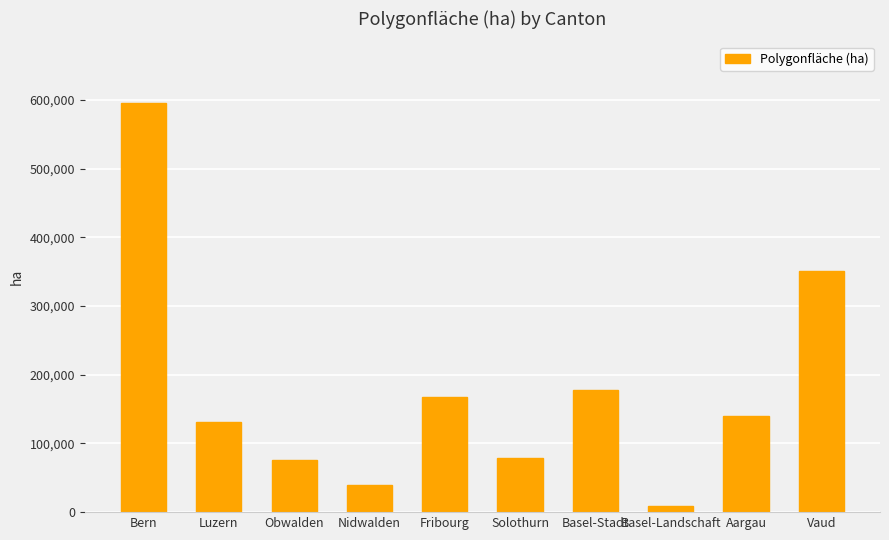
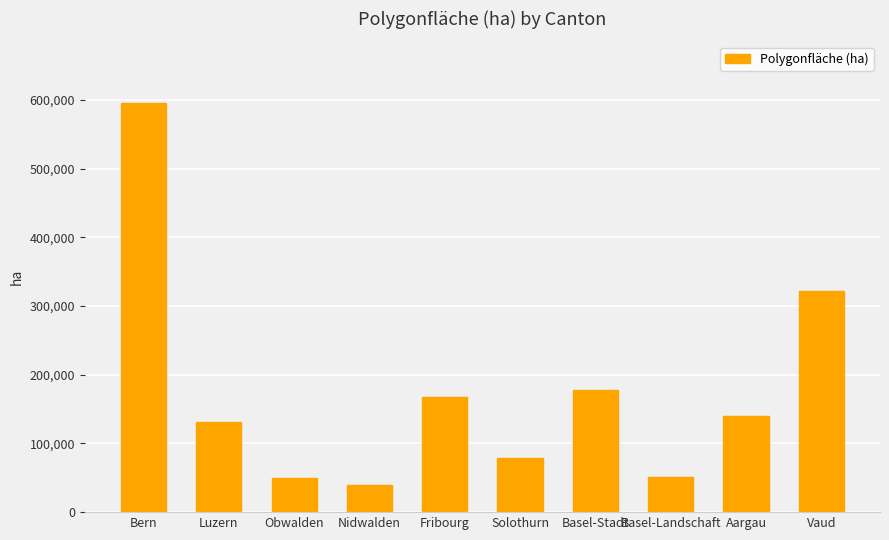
  {
    "Bern": "600,000",
    "Luzern": "130,000",
-   "Obwalden": "80,000",
+   "Obwalden": "50,000",
    "Nidwalden": "40,000",
    "Fribourg": "170,000",
    "Solothurn": "80,000",
    "Basel-Stadt": "180,000",
-   "Basel-Landschaft": "10,000",
+   "Basel-Landschaft": "50,000",
    "Aargau": "140,000",
-   "Vaud": "350,000"
+   "Vaud": "320,000"
  }
